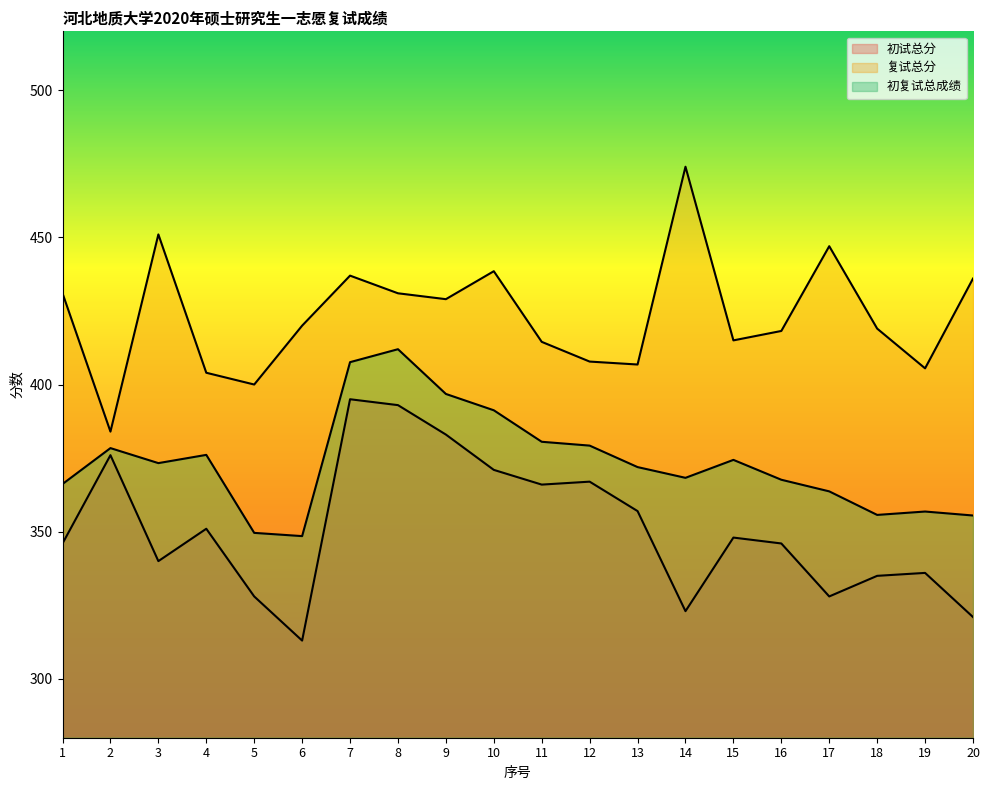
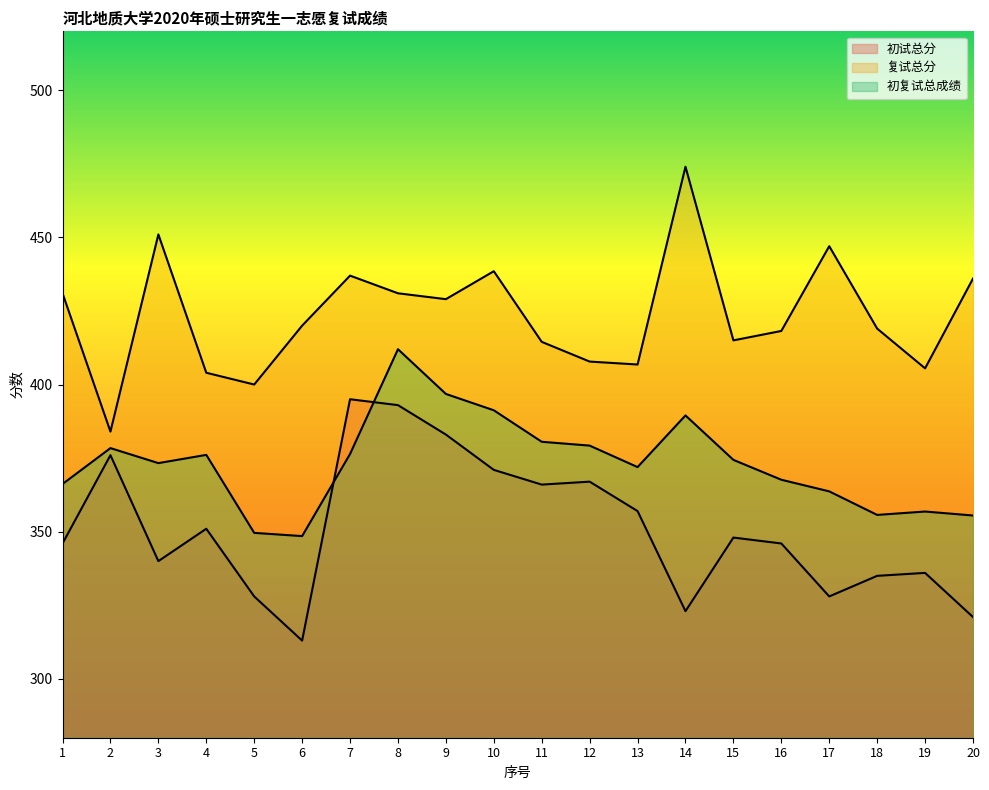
  {
    "初复试总成绩": {
      "1": 366,
      "2": 378,
      "3": 373,
      "4": 376,
      "5": 350,
      "6": 349,
-     "7": 408,
+     "7": 376,
      "8": 412,
      "9": 397,
      "10": 391,
      "11": 381,
      "12": 379,
      "13": 372,
-     "14": 368,
+     "14": 390,
      "15": 374,
      "16": 368,
      "17": 364,
      "18": 356,
      "19": 357,
      "20": 356
    }
  }
